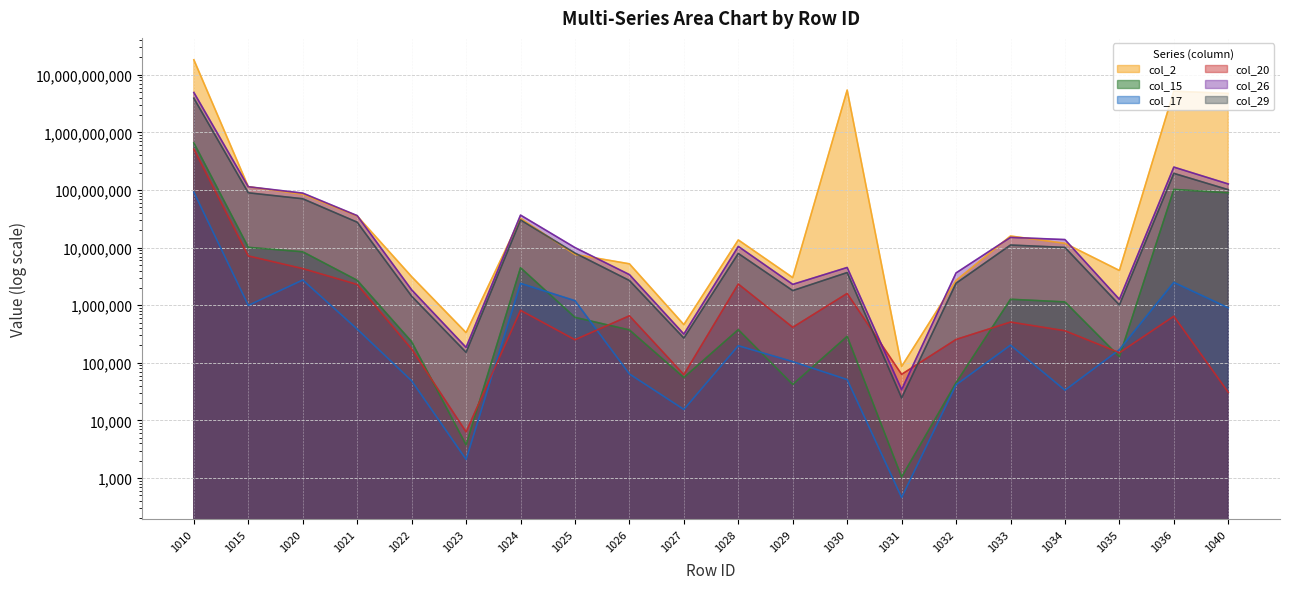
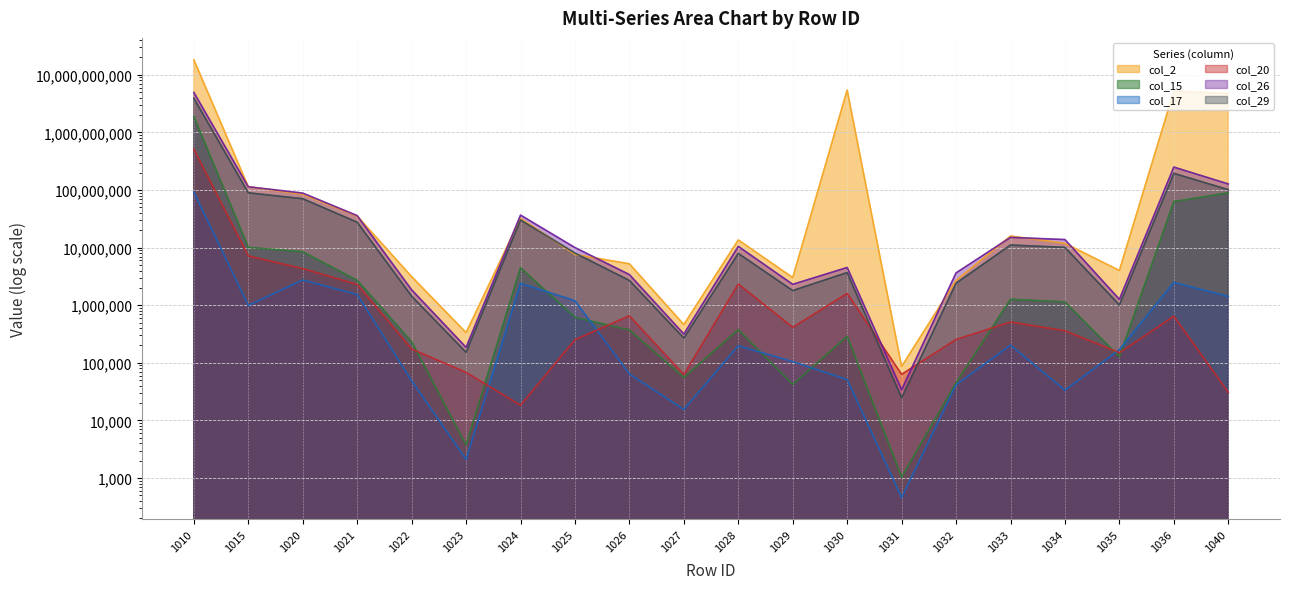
  {
    "col_2": {
      "1010": "18,000,000,000",
      "1022": "3,000,000",
      "1023": "300,000",
      "1026": "5,000,000",
      "1027": "500,000",
      "1028": "14,000,000",
      "1029": "3,000,000",
      "1030": "5,000,000,000",
      "1031": "90,000",
      "1032": "3,000,000",
      "1034": "12,000,000",
      "1035": "4,000,000"
    },
    "col_15": {
-     "1010": "700,000,000",
+     "1010": "1,900,000,000",
      "1015": "10,000,000",
      "1020": "8,000,000",
      "1021": "3,000,000",
      "1022": "230,000",
      "1023": "4,000",
      "1024": "4,000,000",
      "1025": "600,000",
      "1026": "400,000",
      "1027": "60,000",
      "1028": "400,000",
      "1029": "40,000",
      "1030": "300,000",
      "1031": "1,000",
      "1033": "1,300,000",
      "1034": "1,100,000",
      "1035": "130,000",
-     "1036": "100,000,000",
+     "1036": "60,000,000",
      "1040": "90,000,000"
    },
    "col_17": {
      "1010": "90,000,000",
      "1015": "1,000,000",
      "1020": "3,000,000",
-     "1021": "400,000",
+     "1021": "1,500,000",
      "1022": "50,000",
      "1023": "2,100",
      "1024": "2,400,000",
      "1025": "1,200,000",
      "1026": "60,000",
      "1027": "16,000",
      "1028": "200,000",
      "1029": "100,000",
      "1030": "50,000",
      "1031": "500",
      "1033": "200,000",
      "1034": "30,000",
      "1035": "170,000",
      "1036": "2,500,000",
-     "1040": "900,000"
+     "1040": "1,400,000"
    },
    "col_20": {
      "1010": "500,000,000",
      "1015": "7,000,000",
      "1020": "4,000,000",
      "1021": "2,300,000",
      "1022": "170,000",
-     "1023": "6,000",
-     "1024": "800,000",
+     "1023": "70,000",
+     "1024": "18,000",
      "1025": "300,000",
      "1026": "700,000",
      "1027": "60,000",
      "1028": "2,300,000",
      "1029": "400,000",
      "1030": "1,600,000",
      "1031": "60,000",
      "1032": "300,000",
      "1033": "500,000",
      "1034": "400,000",
      "1035": "150,000",
      "1036": "600,000",
      "1040": "30,000"
    }
  }
